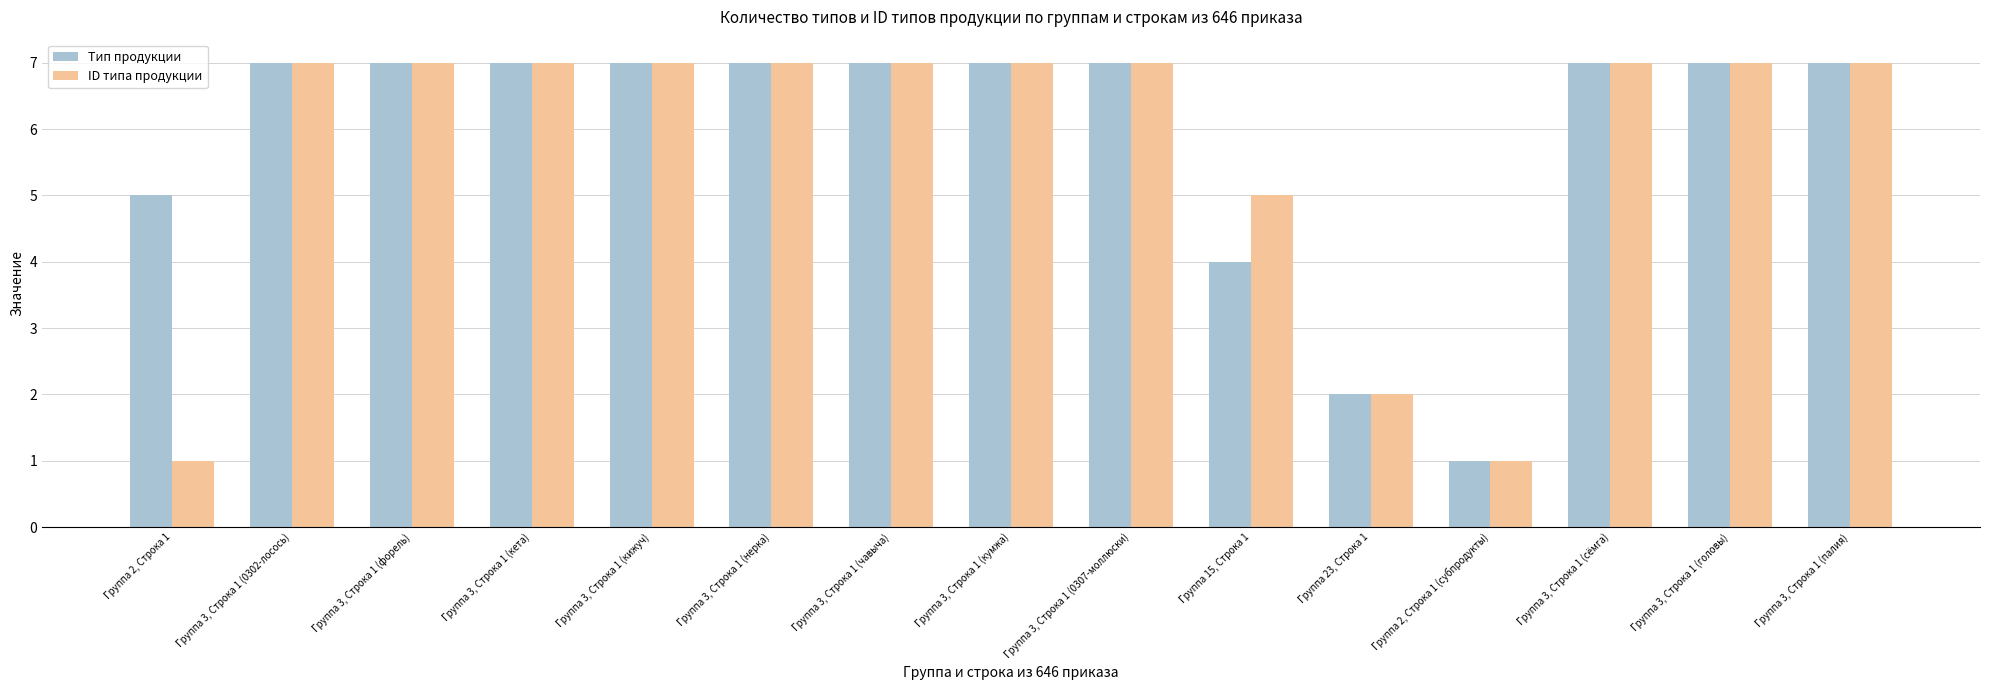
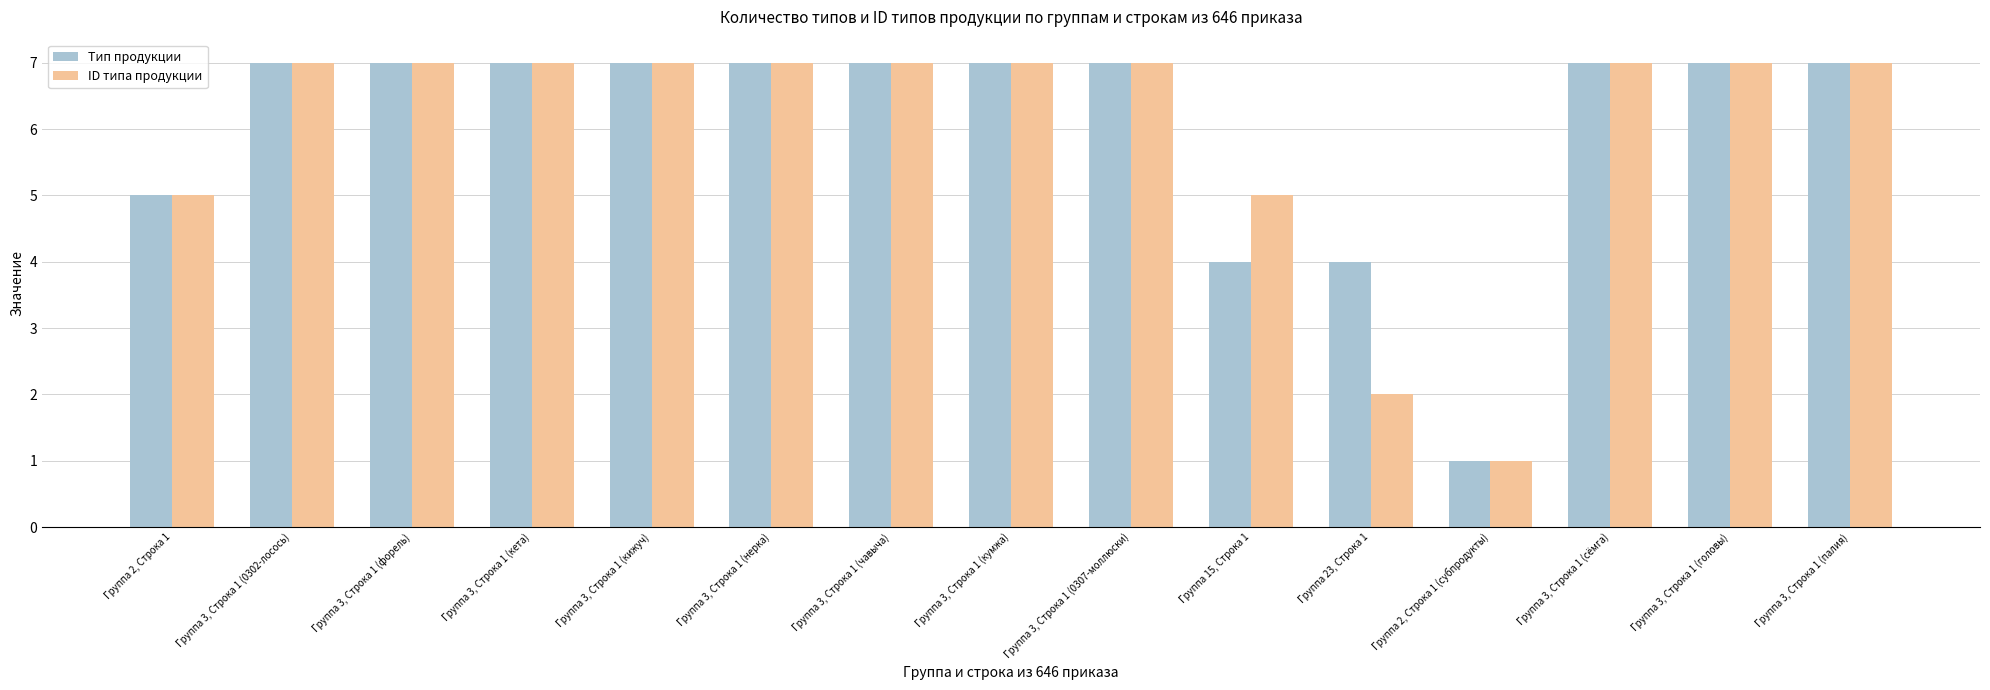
  {
    "Тип продукции": {
      "Группа 2, Строка 1": 5,
      "Группа 3, Строка 1 (0302-лосось)": 7,
      "Группа 3, Строка 1 (форель)": 7,
      "Группа 3, Строка 1 (кета)": 7,
      "Группа 3, Строка 1 (кижуч)": 7,
      "Группа 3, Строка 1 (нерка)": 7,
      "Группа 3, Строка 1 (чавыча)": 7,
      "Группа 3, Строка 1 (кумжа)": 7,
      "Группа 3, Строка 1 (0307-моллюски)": 7,
      "Группа 15, Строка 1": 4,
-     "Группа 23, Строка 1": 2,
+     "Группа 23, Строка 1": 4,
      "Группа 2, Строка 1 (субпродукты)": 1,
      "Группа 3, Строка 1 (сёмга)": 7,
      "Группа 3, Строка 1 (головы)": 7,
      "Группа 3, Строка 1 (палия)": 7
    },
    "ID типа продукции": {
-     "Группа 2, Строка 1": 1,
+     "Группа 2, Строка 1": 5,
      "Группа 3, Строка 1 (0302-лосось)": 7,
      "Группа 3, Строка 1 (форель)": 7,
      "Группа 3, Строка 1 (кета)": 7,
      "Группа 3, Строка 1 (кижуч)": 7,
      "Группа 3, Строка 1 (нерка)": 7,
      "Группа 3, Строка 1 (чавыча)": 7,
      "Группа 3, Строка 1 (кумжа)": 7,
      "Группа 3, Строка 1 (0307-моллюски)": 7,
      "Группа 15, Строка 1": 5,
      "Группа 23, Строка 1": 2,
      "Группа 2, Строка 1 (субпродукты)": 1,
      "Группа 3, Строка 1 (сёмга)": 7,
      "Группа 3, Строка 1 (головы)": 7,
      "Группа 3, Строка 1 (палия)": 7
    }
  }
